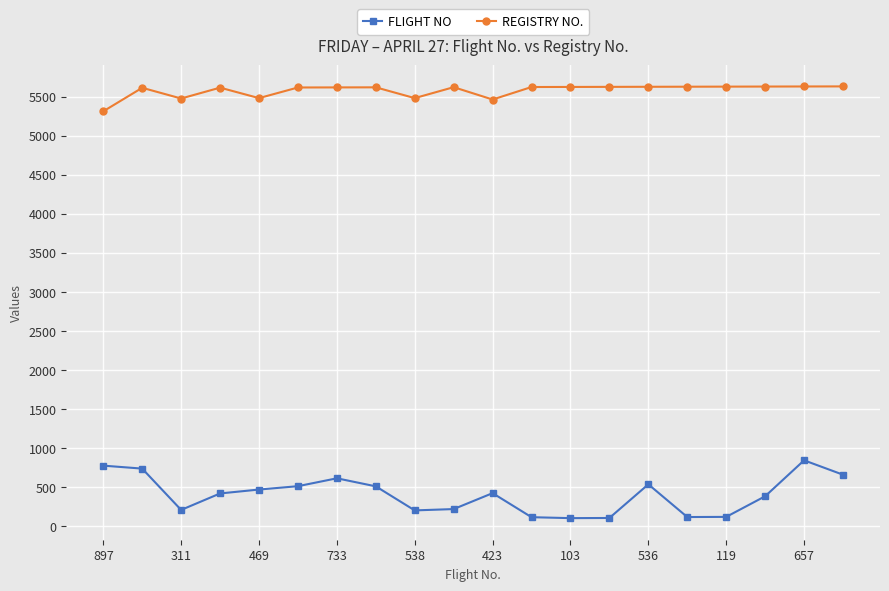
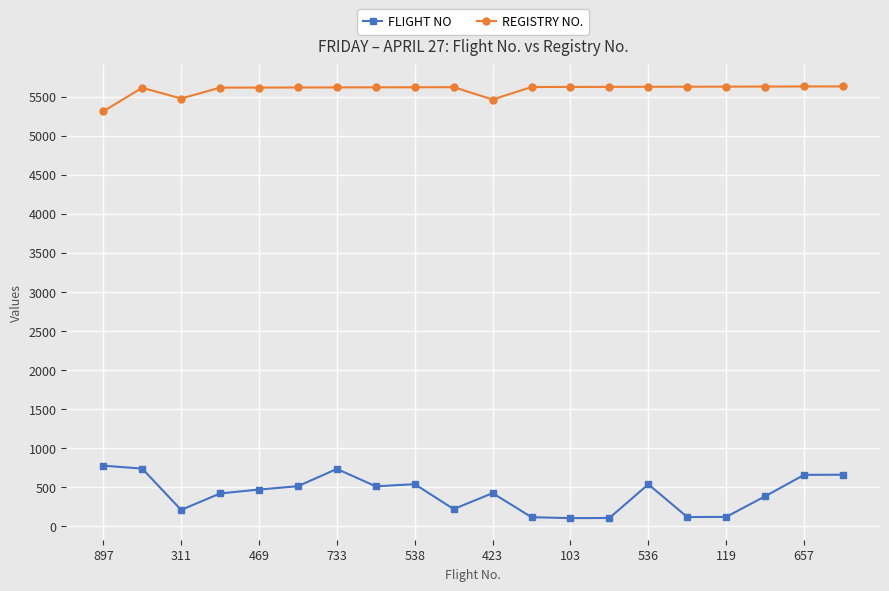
  {
    "FLIGHT NO": {
      "897": 800,
      "311": 200,
      "469": 500,
-     "733": 600,
-     "538": 200,
+     "733": 700,
+     "538": 500,
      "423": 400,
      "103": 100,
      "536": 500,
      "119": 100,
-     "657": 800
+     "657": 700
    },
    "REGISTRY NO.": {
      "897": 5300,
      "311": 5500,
-     "469": 5500,
+     "469": 5600,
      "733": 5600,
-     "538": 5500,
+     "538": 5600,
      "423": 5500,
      "103": 5600,
      "536": 5600,
      "119": 5600,
      "657": 5600
    }
  }
